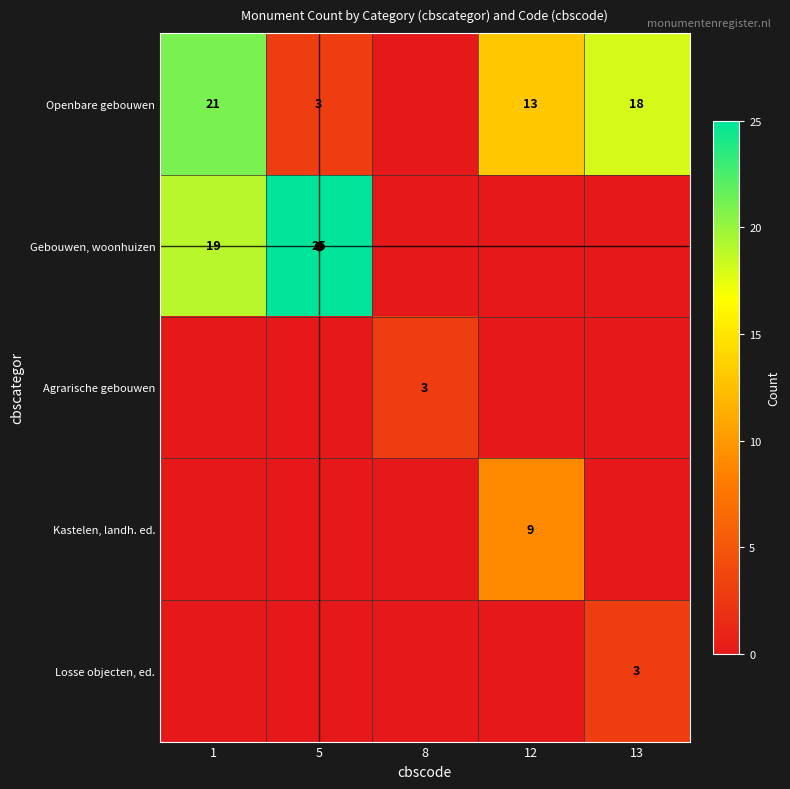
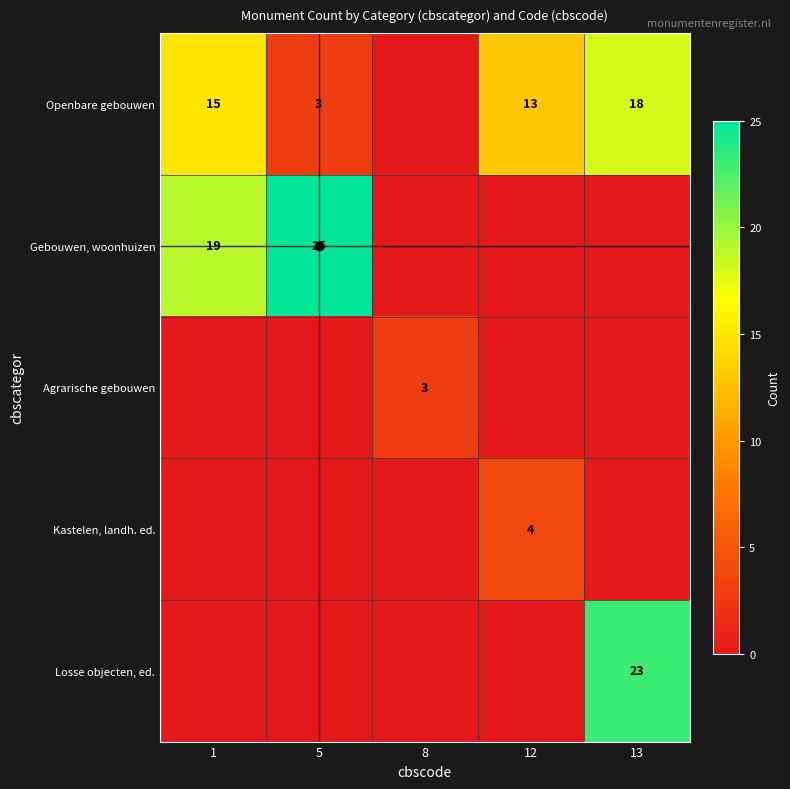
  {
    "Openbare gebouwen": {
-     "1": 21,
+     "1": 15,
      "5": 3,
      "12": 13,
      "13": 18
    },
    "Gebouwen, woonhuizen": {
      "1": 19
    },
    "Agrarische gebouwen": {
      "8": 3
    },
    "Kastelen, landh. ed.": {
-     "12": 9
+     "12": 4
    },
    "Losse objecten, ed.": {
-     "13": 3
+     "13": 23
    }
  }
